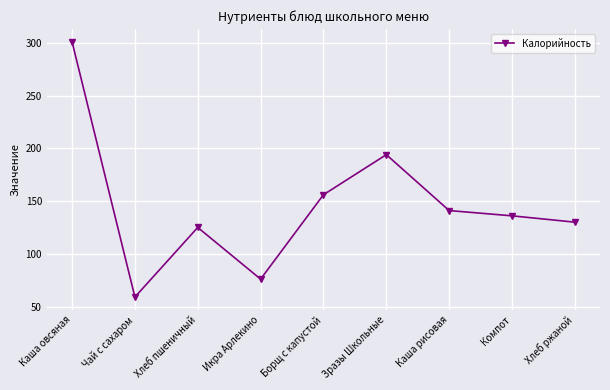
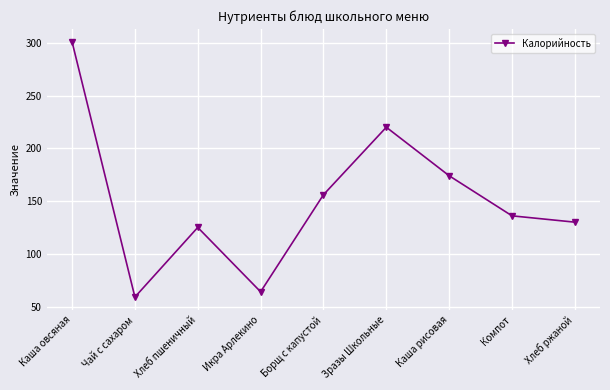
  {
    "Каша овсяная": 301,
    "Чай с сахаром": 59,
    "Хлеб пшеничный": 125,
-   "Икра Арлекино": 76,
+   "Икра Арлекино": 64,
    "Борщ с капустой": 156,
-   "Зразы Школьные": 194,
-   "Каша рисовая": 141,
+   "Зразы Школьные": 220,
+   "Каша рисовая": 174,
    "Компот": 136,
    "Хлеб ржаной": 130
  }
